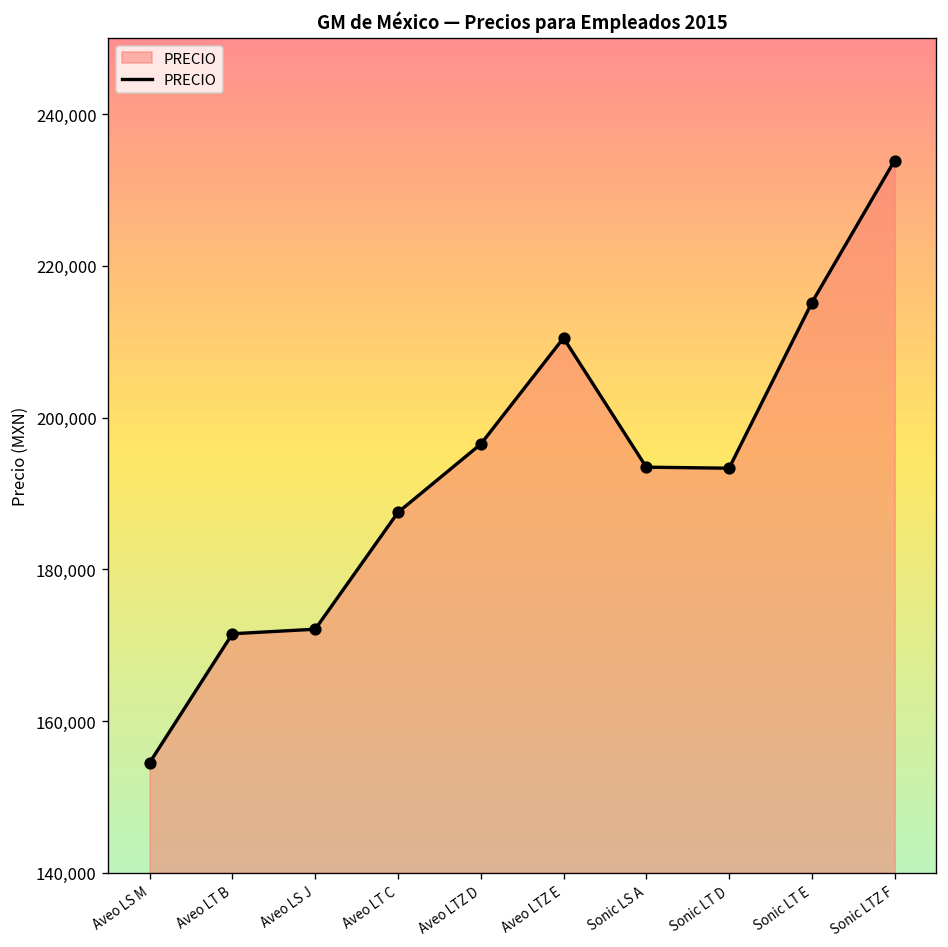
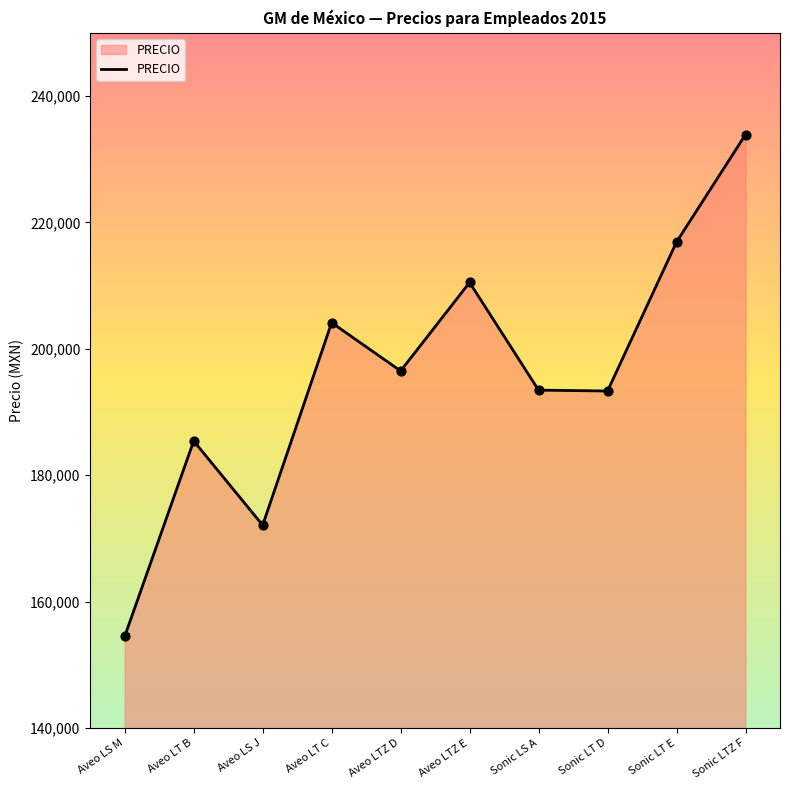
  {
    "Aveo LS M": "155,000",
-   "Aveo LT B": "172,000",
+   "Aveo LT B": "185,000",
    "Aveo LS J": "172,000",
-   "Aveo LT C": "188,000",
+   "Aveo LT C": "204,000",
    "Aveo LTZ D": "197,000",
    "Aveo LTZ E": "211,000",
    "Sonic LS A": "193,000",
    "Sonic LT D": "193,000",
-   "Sonic LT E": "215,000",
+   "Sonic LT E": "217,000",
    "Sonic LTZ F": "234,000"
  }
